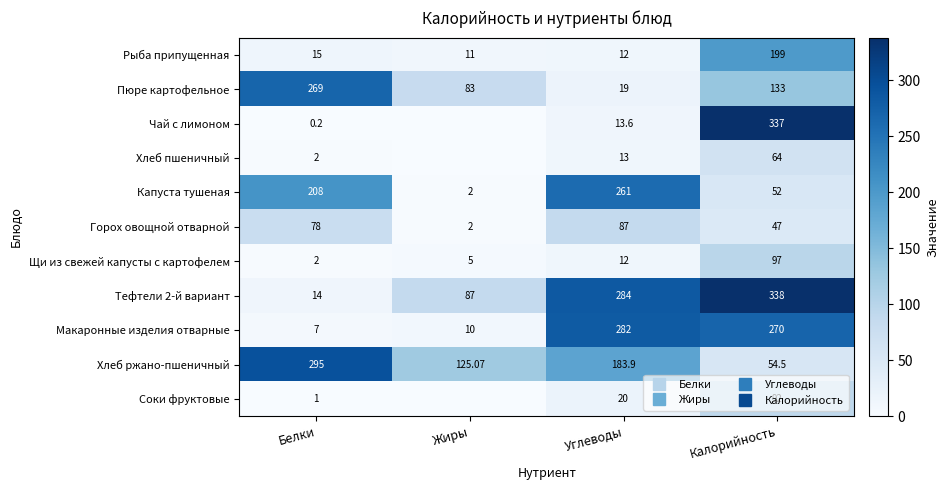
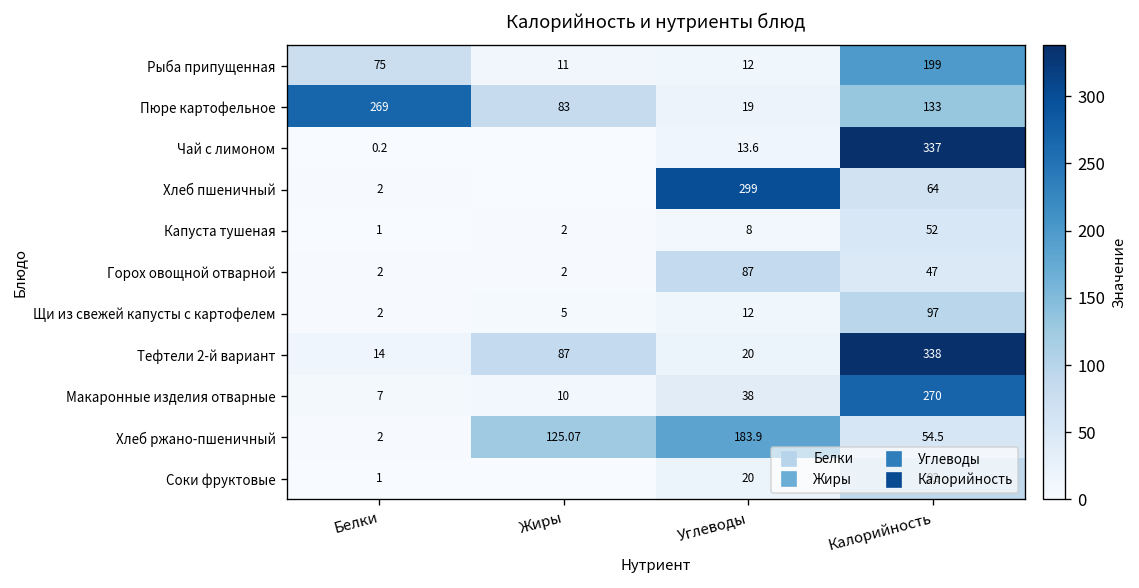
  {
    "Рыба припущенная": {
-     "Белки": 15,
+     "Белки": 75,
      "Жиры": 11,
      "Углеводы": 12,
      "Калорийность": 199
    },
    "Пюре картофельное": {
      "Белки": 269,
      "Жиры": 83,
      "Углеводы": 19,
      "Калорийность": 133
    },
    "Чай с лимоном": {
      "Белки": 0.2,
      "Углеводы": 13.6,
      "Калорийность": 337
    },
    "Хлеб пшеничный": {
      "Белки": 2,
-     "Углеводы": 13,
+     "Углеводы": 299,
      "Калорийность": 64
    },
    "Капуста тушеная": {
-     "Белки": 208,
+     "Белки": 1,
      "Жиры": 2,
-     "Углеводы": 261,
+     "Углеводы": 8,
      "Калорийность": 52
    },
    "Горох овощной отварной": {
-     "Белки": 78,
+     "Белки": 2,
      "Жиры": 2,
      "Углеводы": 87,
      "Калорийность": 47
    },
    "Щи из свежей капусты с картофелем": {
      "Белки": 2,
      "Жиры": 5,
      "Углеводы": 12,
      "Калорийность": 97
    },
    "Тефтели 2-й вариант": {
      "Белки": 14,
      "Жиры": 87,
-     "Углеводы": 284,
+     "Углеводы": 20,
      "Калорийность": 338
    },
    "Макаронные изделия отварные": {
      "Белки": 7,
      "Жиры": 10,
-     "Углеводы": 282,
+     "Углеводы": 38,
      "Калорийность": 270
    },
    "Хлеб ржано-пшеничный": {
-     "Белки": 295,
+     "Белки": 2,
      "Жиры": 125.07,
      "Углеводы": 183.9,
      "Калорийность": 54.5
    },
    "Соки фруктовые": {
      "Белки": 1,
      "Углеводы": 20
    }
  }
